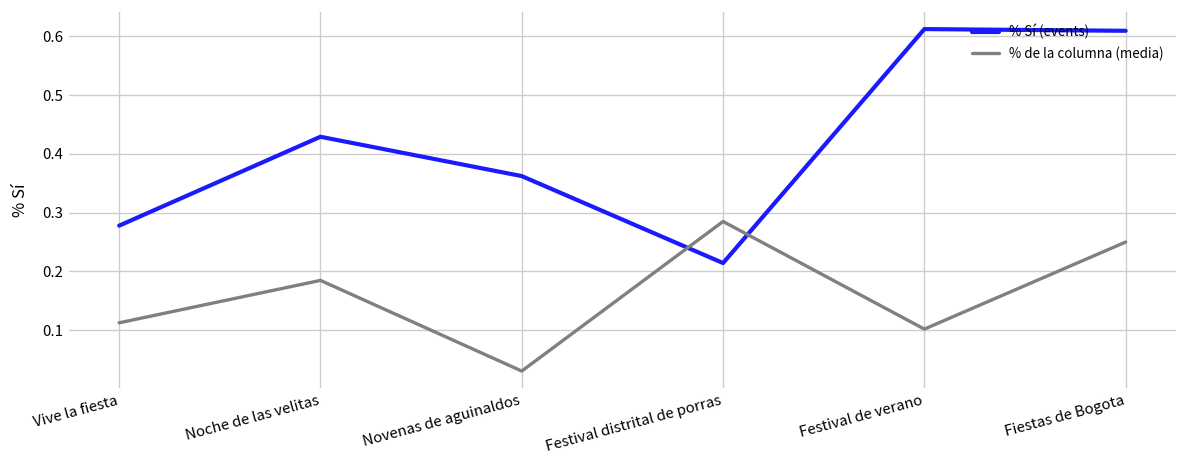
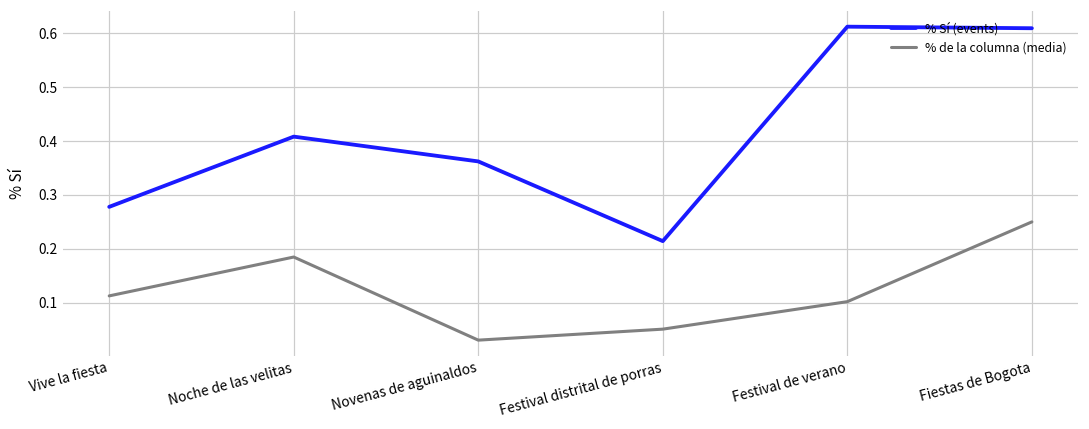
  {
    "% Sí (events)": {
      "Vive la fiesta": 0.28,
-     "Noche de las velitas": 0.43,
+     "Noche de las velitas": 0.41,
      "Novenas de aguinaldos": 0.36,
      "Festival distrital de porras": 0.21,
      "Festival de verano": 0.61,
      "Fiestas de Bogota": 0.61
    },
    "% de la columna (media)": {
      "Vive la fiesta": 0.11,
      "Noche de las velitas": 0.18,
      "Novenas de aguinaldos": 0.03,
-     "Festival distrital de porras": 0.29,
+     "Festival distrital de porras": 0.05,
      "Festival de verano": 0.10,
      "Fiestas de Bogota": 0.25
    }
  }
